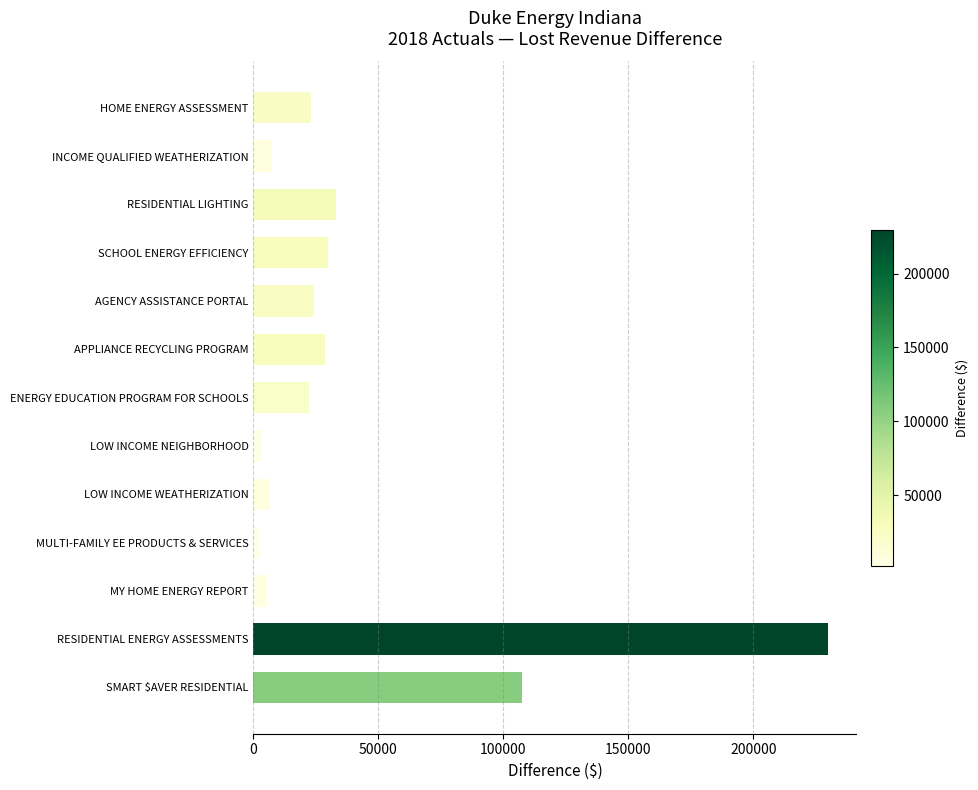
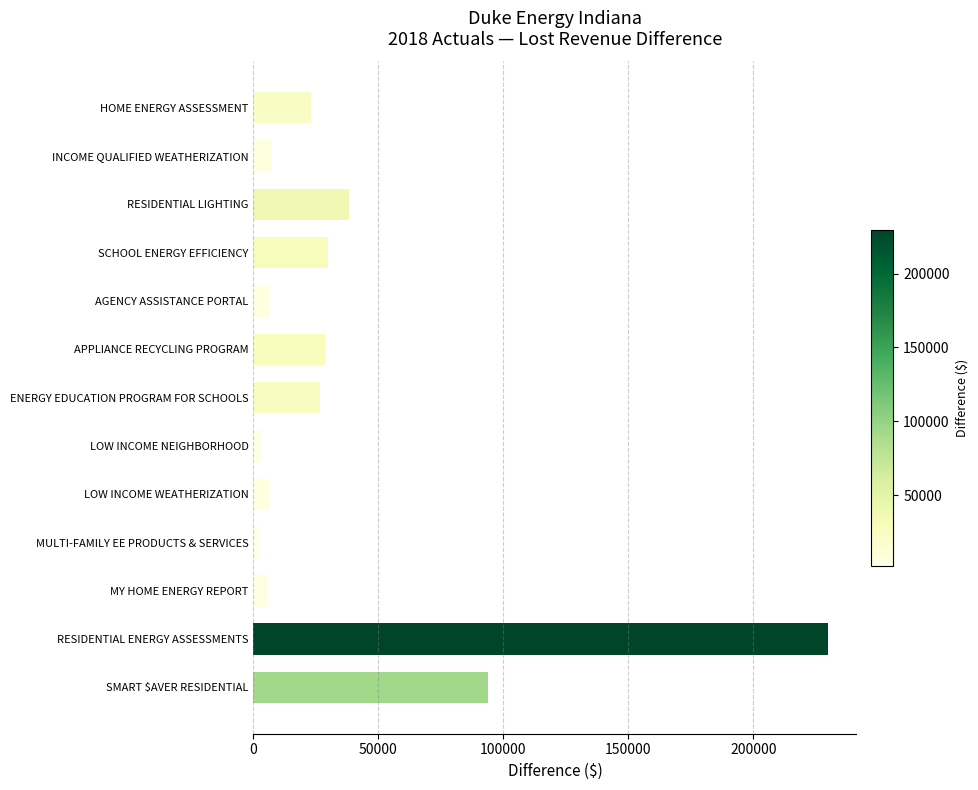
  {
    "HOME ENERGY ASSESSMENT": 23000,
    "INCOME QUALIFIED WEATHERIZATION": 7000,
-   "RESIDENTIAL LIGHTING": 33000,
+   "RESIDENTIAL LIGHTING": 38000,
    "SCHOOL ENERGY EFFICIENCY": 30000,
-   "AGENCY ASSISTANCE PORTAL": 24000,
+   "AGENCY ASSISTANCE PORTAL": 7000,
    "APPLIANCE RECYCLING PROGRAM": 29000,
-   "ENERGY EDUCATION PROGRAM FOR SCHOOLS": 22000,
+   "ENERGY EDUCATION PROGRAM FOR SCHOOLS": 27000,
    "LOW INCOME NEIGHBORHOOD": 3000,
    "LOW INCOME WEATHERIZATION": 7000,
    "MULTI-FAMILY EE PRODUCTS & SERVICES": 2000,
    "MY HOME ENERGY REPORT": 5000,
    "RESIDENTIAL ENERGY ASSESSMENTS": 230000,
-   "SMART $AVER RESIDENTIAL": 107000
+   "SMART $AVER RESIDENTIAL": 94000
  }
